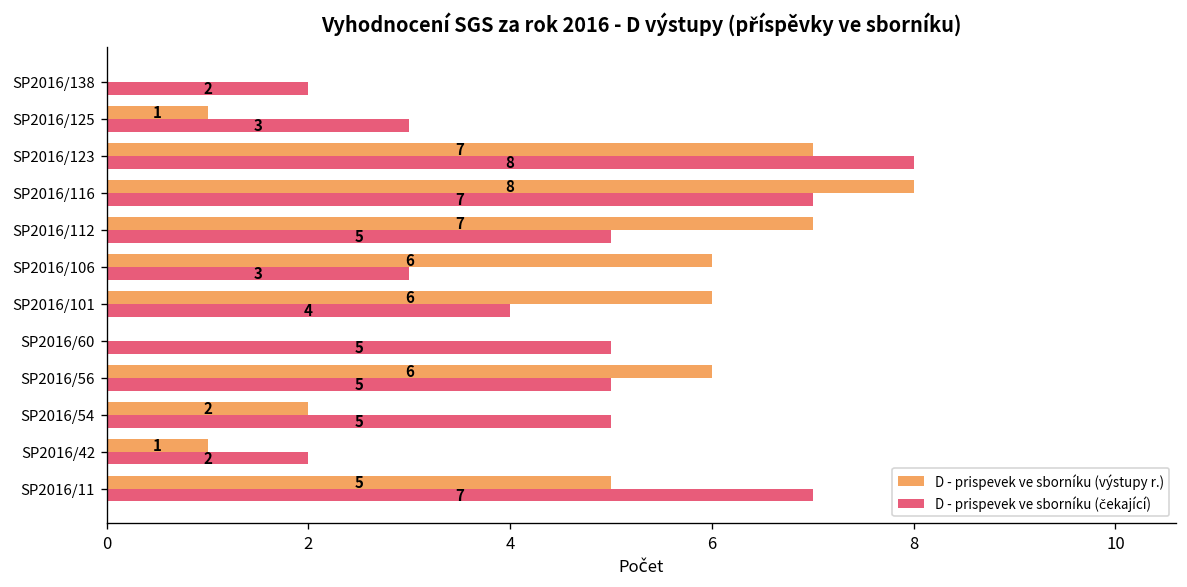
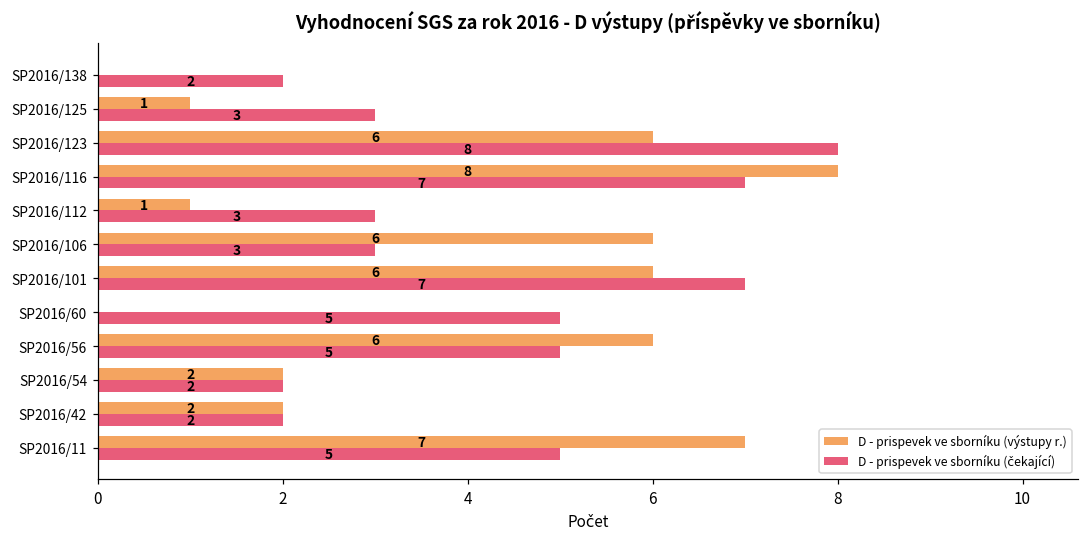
  {
    "D - prispevek ve sborníku (výstupy r.)": {
      "SP2016/125": 1,
-     "SP2016/123": 7,
+     "SP2016/123": 6,
      "SP2016/116": 8,
-     "SP2016/112": 7,
+     "SP2016/112": 1,
      "SP2016/106": 6,
      "SP2016/101": 6,
      "SP2016/56": 6,
-     "SP2016/42": 1,
-     "SP2016/11": 5
+     "SP2016/42": 2,
+     "SP2016/11": 7
    },
    "D - prispevek ve sborníku (čekající)": {
      "SP2016/138": 2,
      "SP2016/125": 3,
      "SP2016/123": 8,
      "SP2016/116": 7,
-     "SP2016/112": 5,
+     "SP2016/112": 3,
      "SP2016/106": 3,
-     "SP2016/101": 4,
+     "SP2016/101": 7,
      "SP2016/60": 5,
      "SP2016/56": 5,
-     "SP2016/54": 5,
-     "SP2016/11": 7
+     "SP2016/54": 2,
+     "SP2016/11": 5
    }
  }
